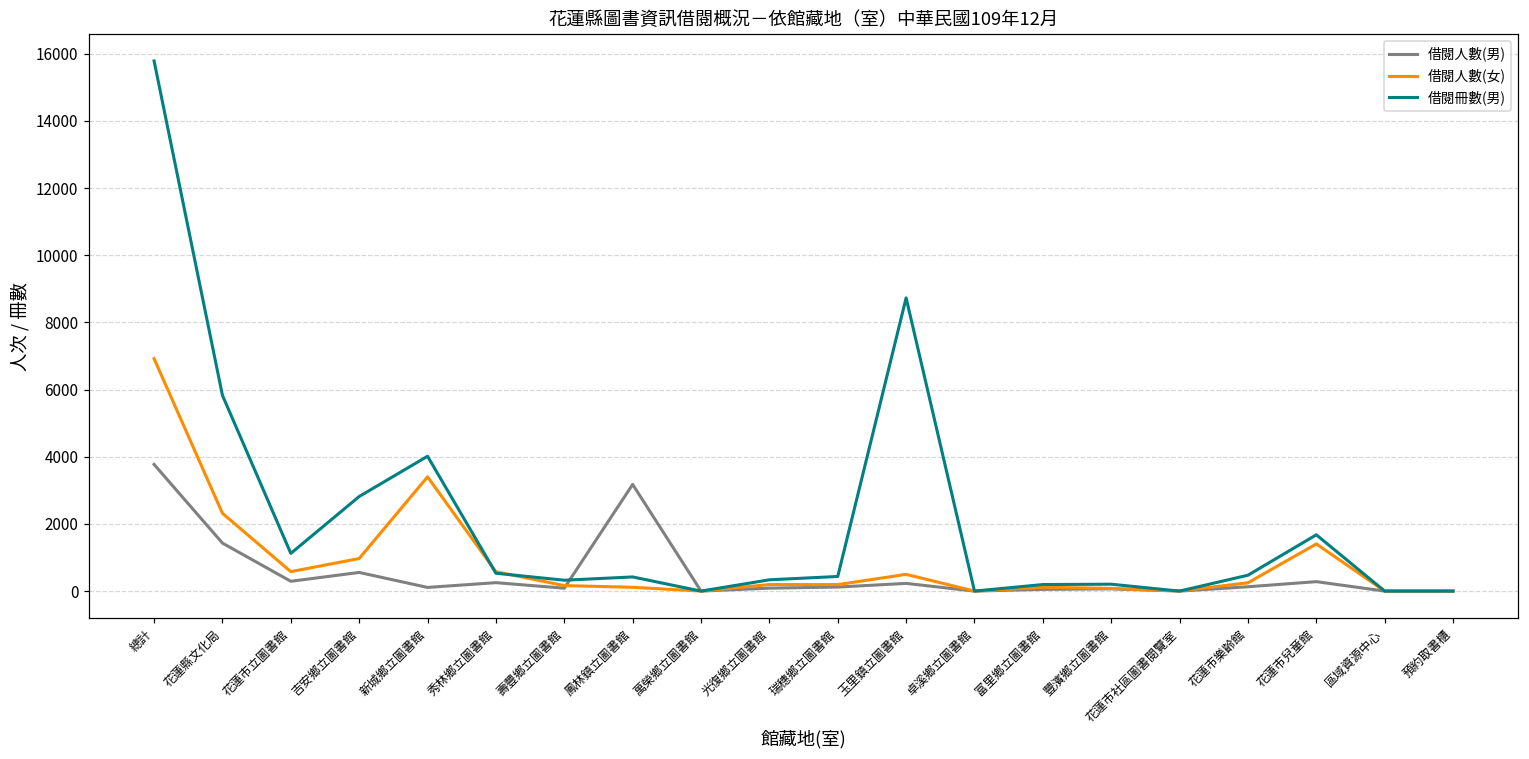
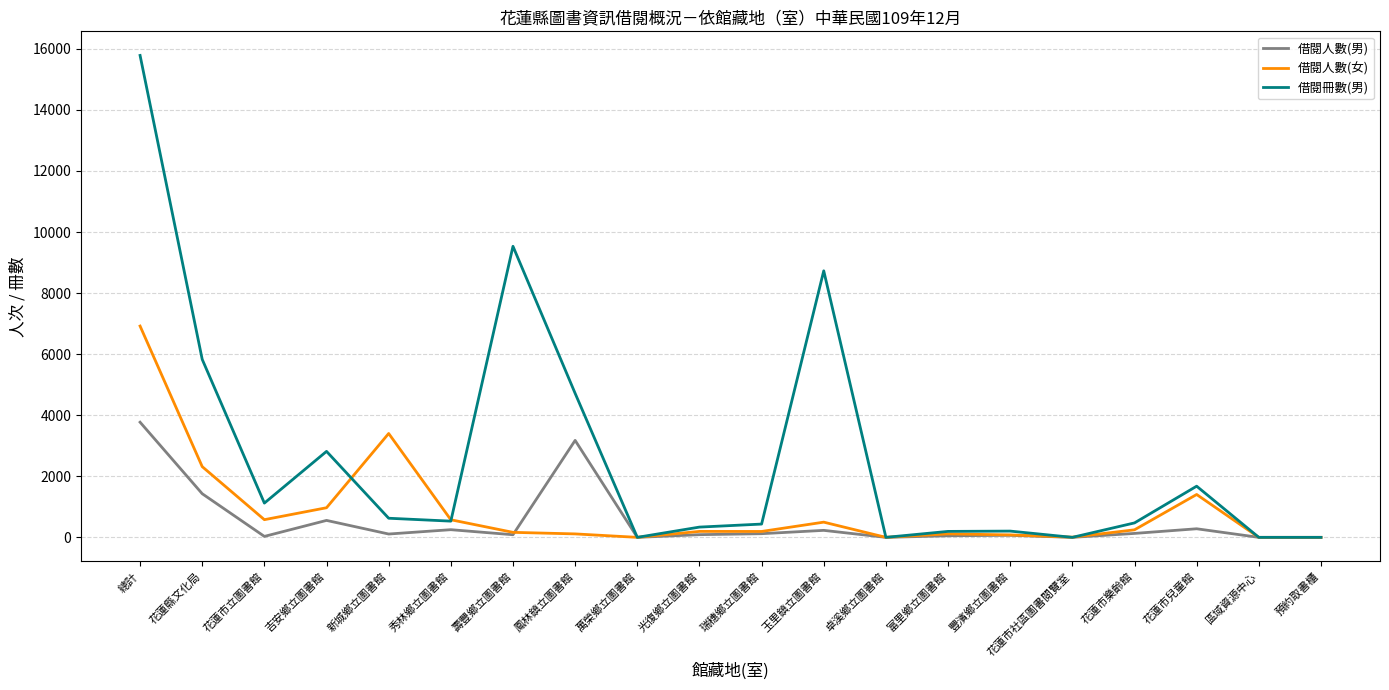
  {
    "借閱人數(男)": {
      "總計": 3800,
      "花蓮縣文化局": 1400,
-     "花蓮市立圖書館": 300,
+     "花蓮市立圖書館": 0,
      "吉安鄉立圖書館": 600,
      "新城鄉立圖書館": 100,
      "秀林鄉立圖書館": 300,
      "鳳林鎮立圖書館": 3200,
      "光復鄉立圖書館": 100,
      "玉里鎮立圖書館": 200,
      "花蓮市樂齡館": 100,
      "花蓮市兒童館": 300
    },
    "借閱人數(女)": {
      "總計": 6900,
      "花蓮縣文化局": 2300,
      "花蓮市立圖書館": 600,
      "吉安鄉立圖書館": 1000,
      "新城鄉立圖書館": 3400,
      "鳳林鎮立圖書館": 100,
      "光復鄉立圖書館": 200,
      "玉里鎮立圖書館": 500,
      "花蓮市樂齡館": 200,
      "花蓮市兒童館": 1400
    },
    "借閱冊數(男)": {
      "總計": 15800,
      "花蓮縣文化局": 5800,
      "花蓮市立圖書館": 1100,
      "吉安鄉立圖書館": 2800,
-     "新城鄉立圖書館": 4000,
-     "壽豐鄉立圖書館": 300,
-     "鳳林鎮立圖書館": 400,
+     "新城鄉立圖書館": 600,
+     "壽豐鄉立圖書館": 9500,
+     "鳳林鎮立圖書館": 4700,
      "光復鄉立圖書館": 300,
      "瑞穗鄉立圖書館": 400,
      "玉里鎮立圖書館": 8700,
      "豐濱鄉立圖書館": 200,
      "花蓮市樂齡館": 500,
      "花蓮市兒童館": 1700
    }
  }
